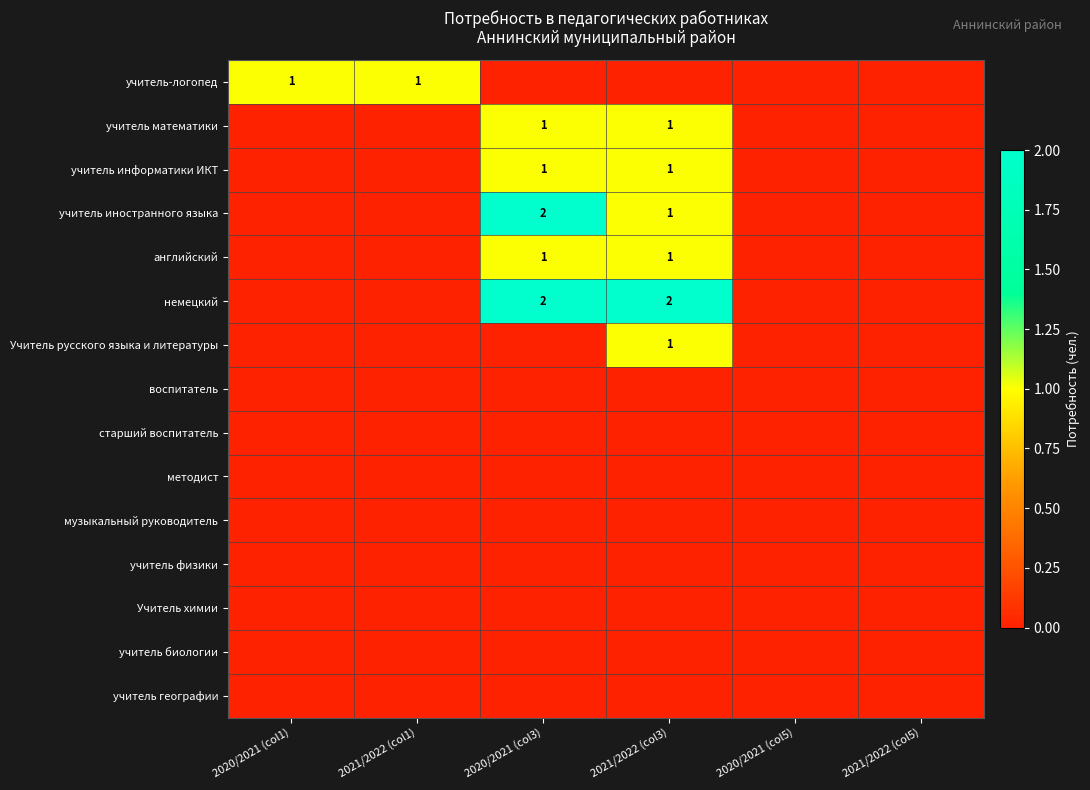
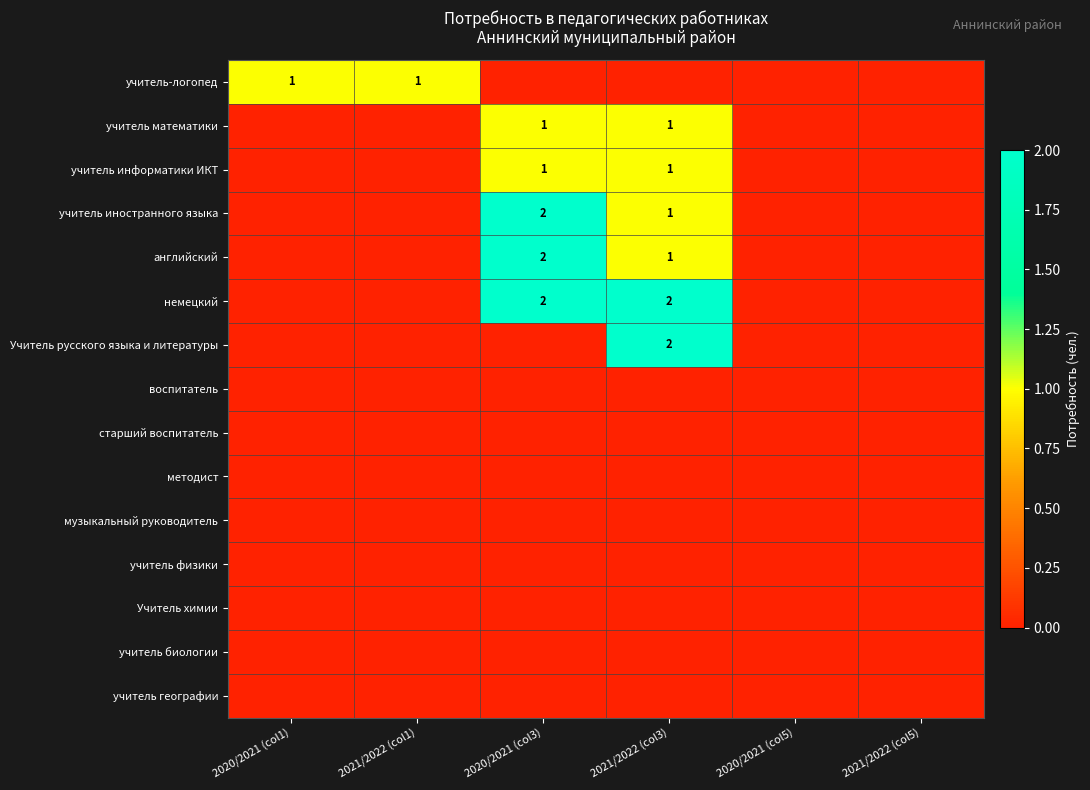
  {
    "учитель-логопед": {
      "2020/2021 (col1)": 1,
      "2021/2022 (col1)": 1
    },
    "учитель математики": {
      "2020/2021 (col3)": 1,
      "2021/2022 (col3)": 1
    },
    "учитель информатики ИКТ": {
      "2020/2021 (col3)": 1,
      "2021/2022 (col3)": 1
    },
    "учитель иностранного языка": {
      "2020/2021 (col3)": 2,
      "2021/2022 (col3)": 1
    },
    "английский": {
-     "2020/2021 (col3)": 1,
+     "2020/2021 (col3)": 2,
      "2021/2022 (col3)": 1
    },
    "немецкий": {
      "2020/2021 (col3)": 2,
      "2021/2022 (col3)": 2
    },
    "Учитель русского языка и литературы": {
-     "2021/2022 (col3)": 1
+     "2021/2022 (col3)": 2
    }
  }
